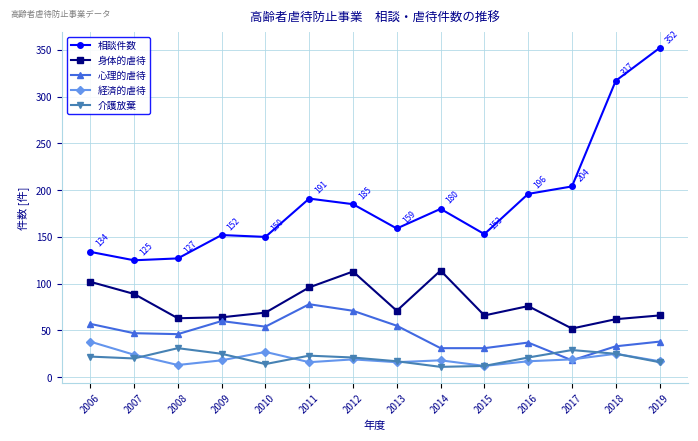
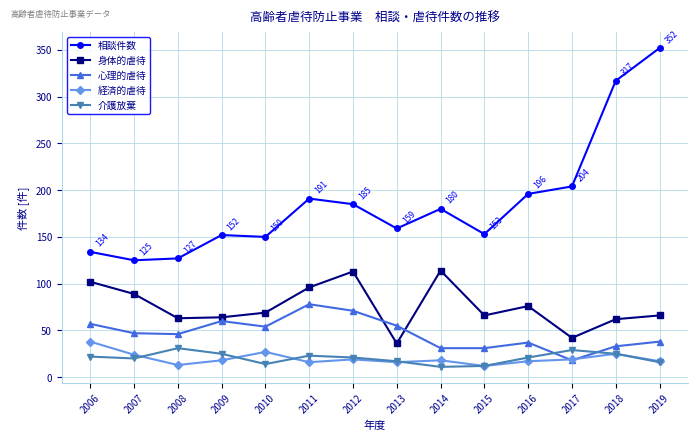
  {
    "相談件数": {
      "2006": 134,
      "2007": 125,
      "2008": 127,
      "2009": 152,
      "2010": 150,
      "2011": 191,
      "2012": 185,
      "2013": 159,
      "2014": 180,
      "2015": 153,
      "2016": 196,
      "2017": 204,
      "2018": 317,
      "2019": 352
    },
    "身体的虐待": {
      "2006": 100,
      "2007": 90,
      "2008": 60,
      "2009": 60,
      "2010": 70,
      "2011": 100,
      "2012": 110,
-     "2013": 70,
+     "2013": 40,
      "2014": 110,
      "2015": 70,
      "2016": 80,
-     "2017": 50,
+     "2017": 40,
      "2018": 60,
      "2019": 70
    }
  }
